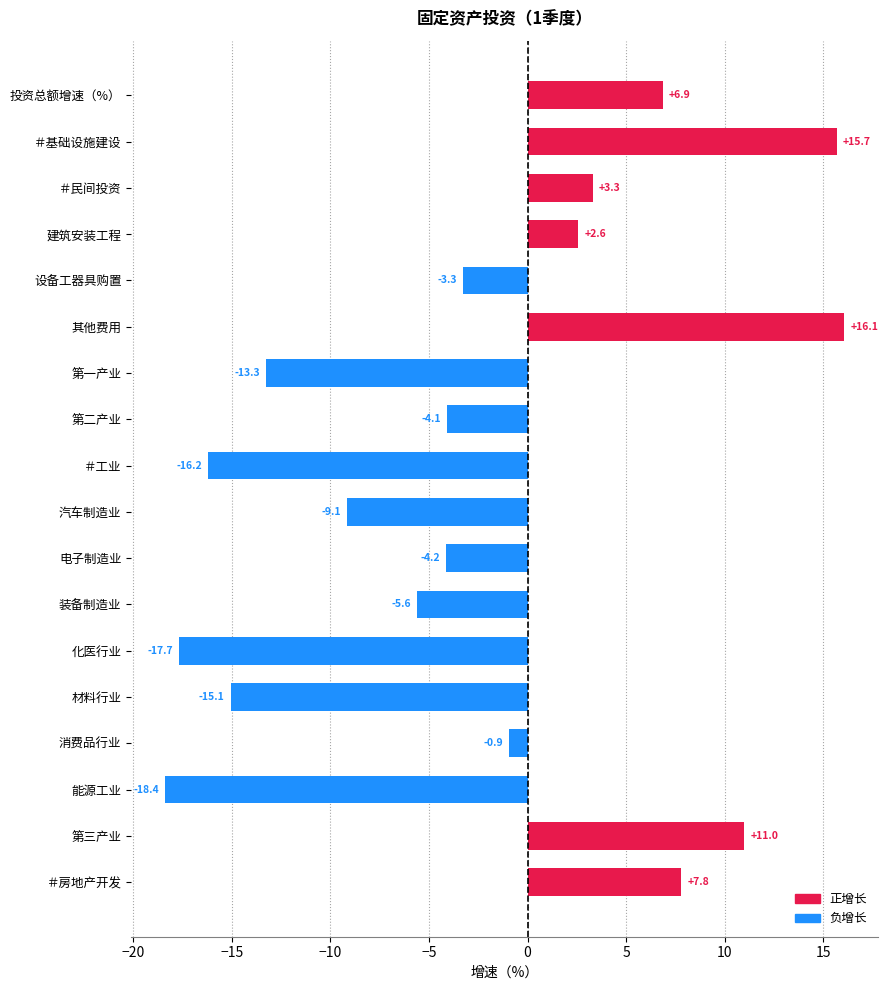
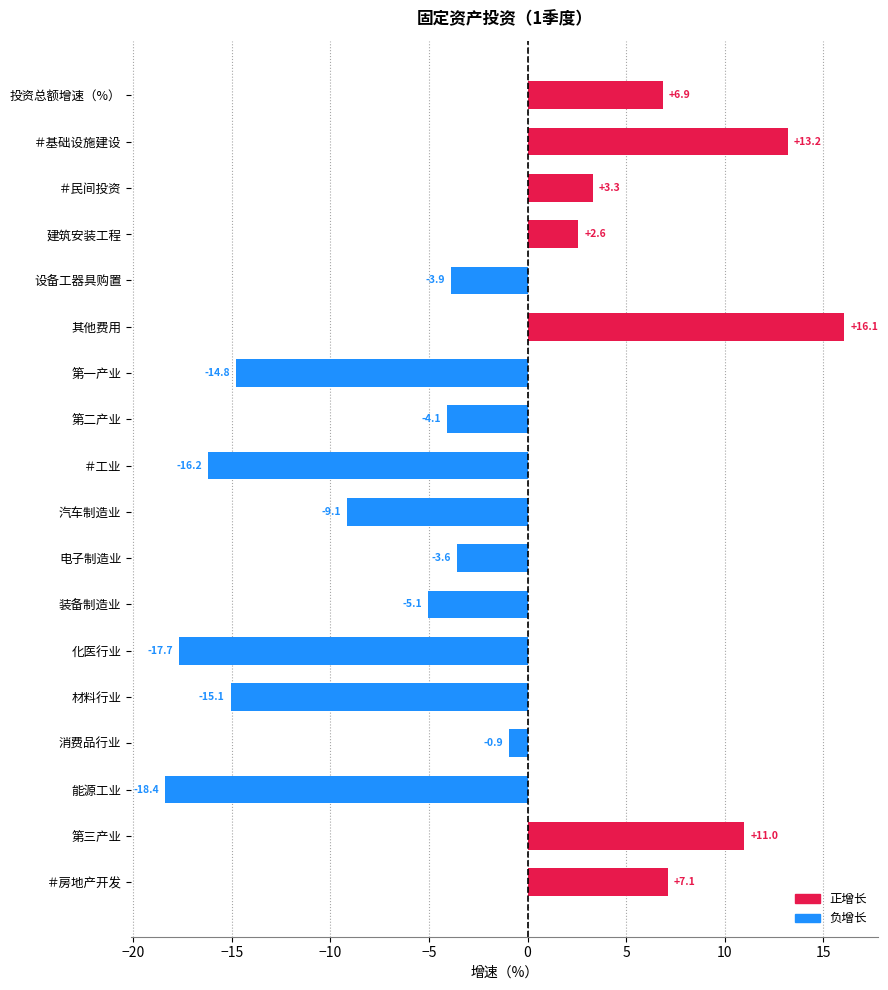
  {
    "投资总额增速（%）": "+6.9",
-   "＃基础设施建设": "+15.7",
+   "＃基础设施建设": "+13.2",
    "＃民间投资": "+3.3",
    "建筑安装工程": "+2.6",
-   "设备工器具购置": "-3.3",
+   "设备工器具购置": "-3.9",
    "其他费用": "+16.1",
-   "第一产业": "-13.3",
+   "第一产业": "-14.8",
    "第二产业": "-4.1",
    "＃工业": "-16.2",
    "汽车制造业": "-9.1",
-   "电子制造业": "-4.2",
-   "装备制造业": "-5.6",
+   "电子制造业": "-3.6",
+   "装备制造业": "-5.1",
    "化医行业": "-17.7",
    "材料行业": "-15.1",
    "消费品行业": "-0.9",
    "能源工业": "-18.4",
    "第三产业": "+11.0",
-   "＃房地产开发": "+7.8"
+   "＃房地产开发": "+7.1"
  }
